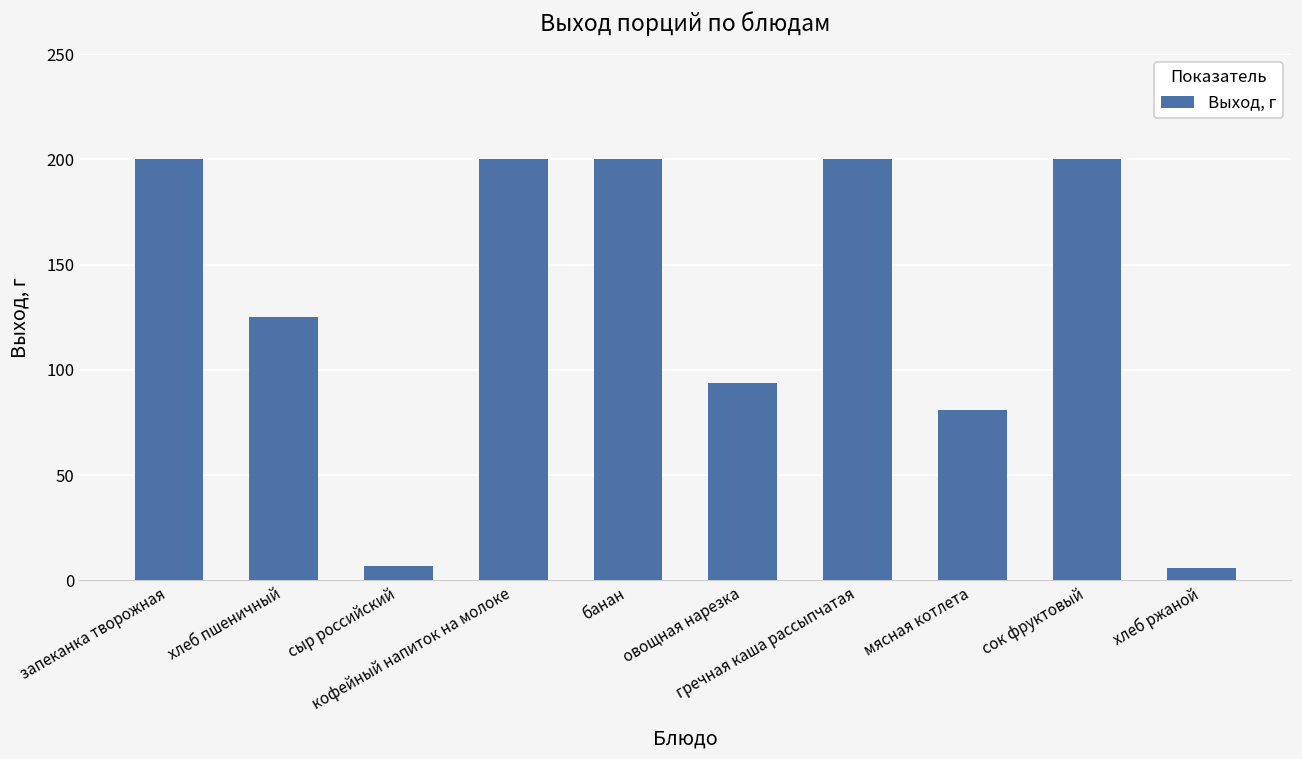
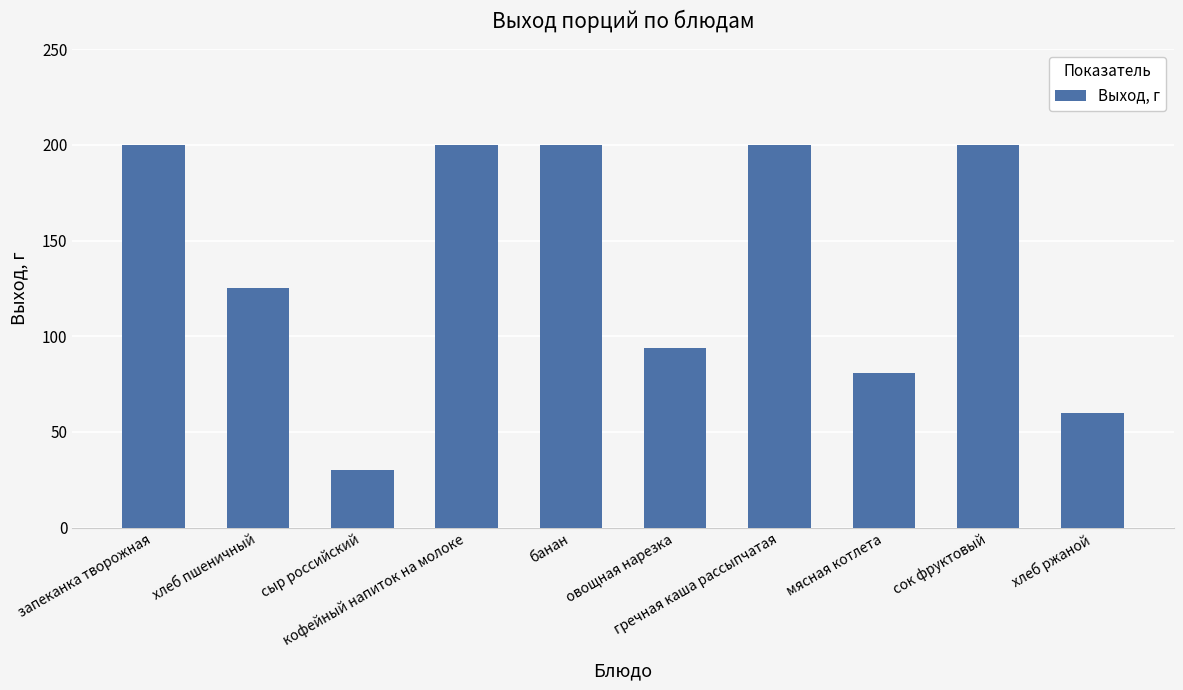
  {
    "запеканка творожная": 200,
    "хлеб пшеничный": 125,
-   "сыр российский": 7,
+   "сыр российский": 30,
    "кофейный напиток на молоке": 200,
    "банан": 200,
    "овощная нарезка": 94,
    "гречная каша рассыпчатая": 200,
    "мясная котлета": 81,
    "сок фруктовый": 200,
-   "хлеб ржаной": 6
+   "хлеб ржаной": 60
  }
